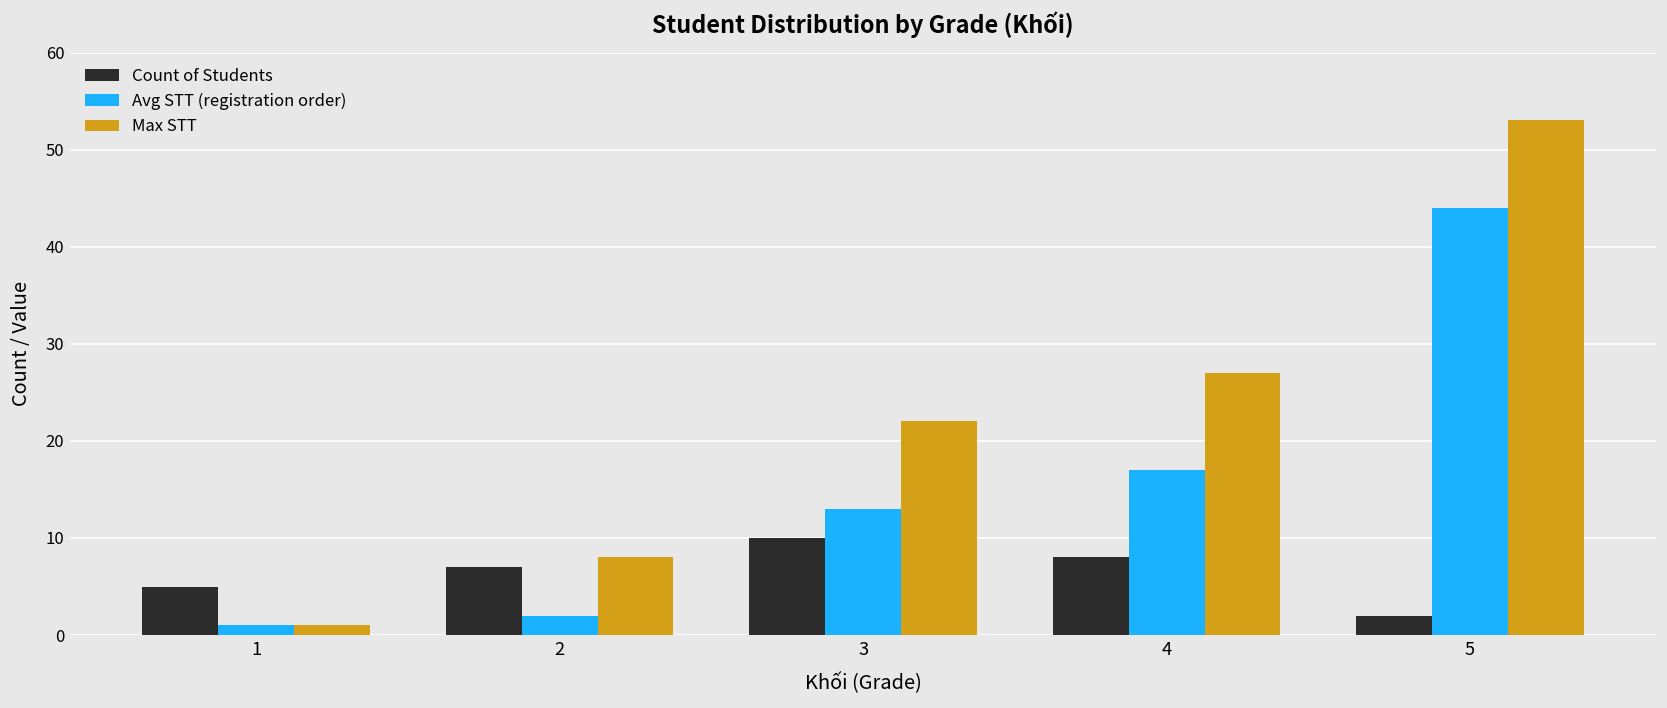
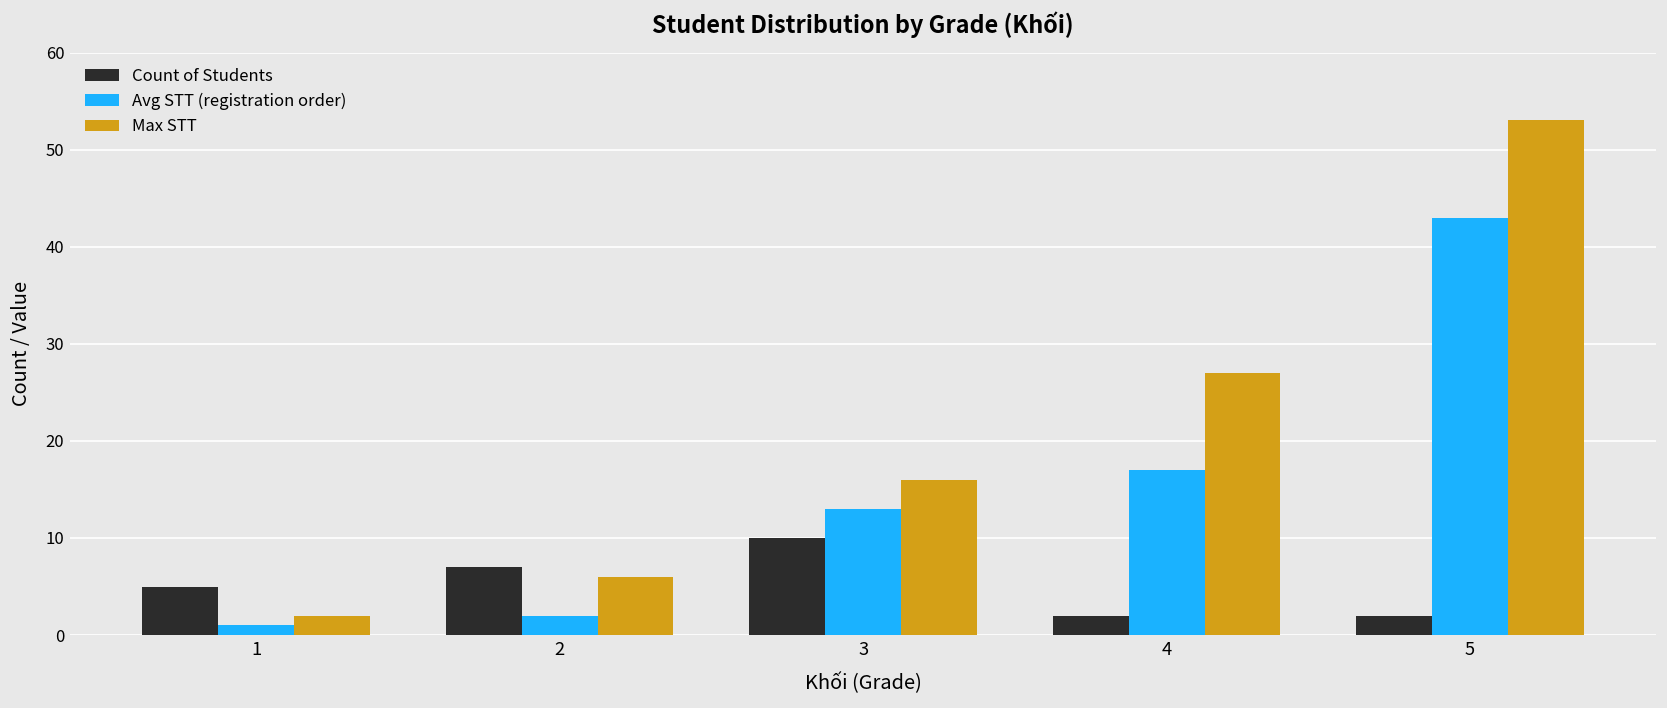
  {
    "Count of Students": {
      "1": 5,
      "2": 7,
      "3": 10,
-     "4": 8,
+     "4": 2,
      "5": 2
    },
    "Avg STT (registration order)": {
      "1": 1,
      "2": 2,
      "3": 13,
      "4": 17,
-     "5": 44
+     "5": 43
    },
    "Max STT": {
-     "1": 1,
-     "2": 8,
-     "3": 22,
+     "1": 2,
+     "2": 6,
+     "3": 16,
      "4": 27,
      "5": 53
    }
  }
